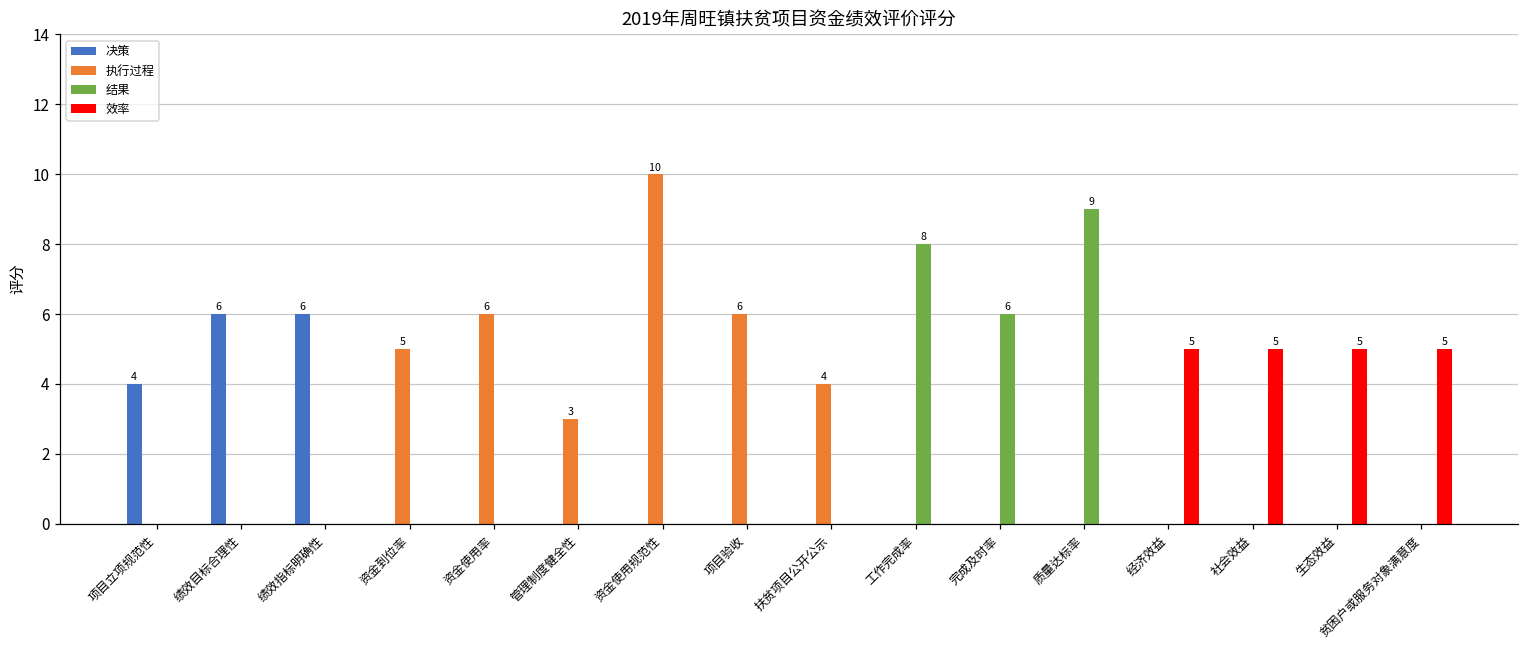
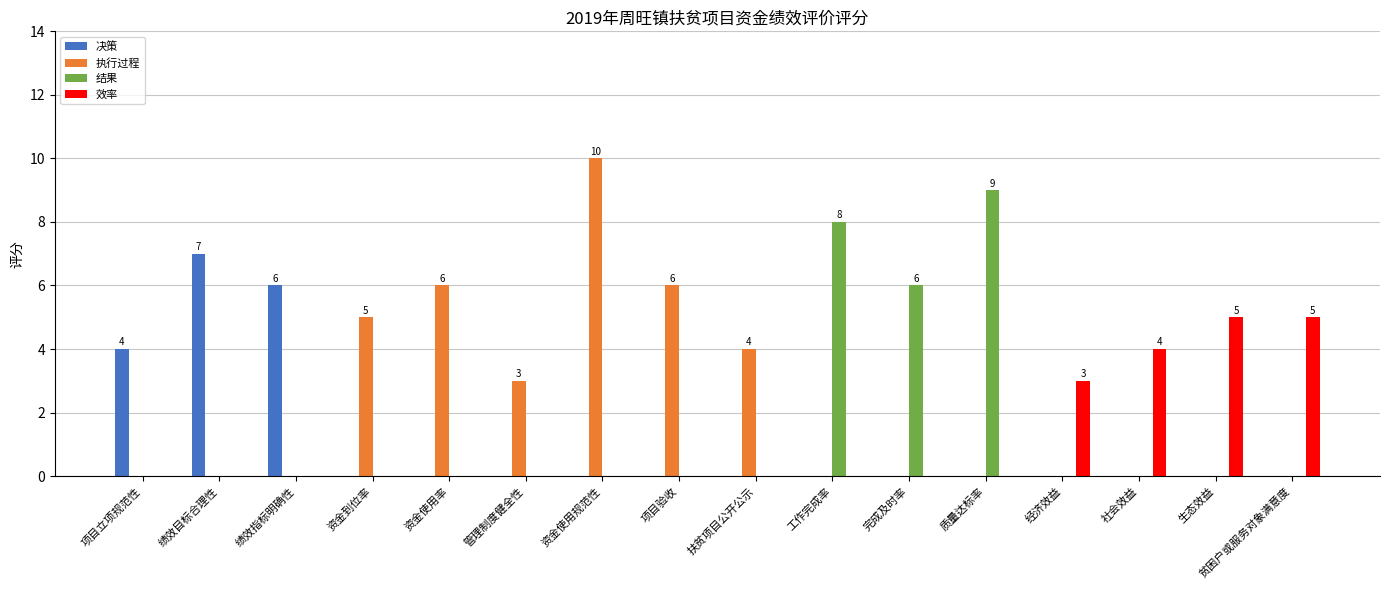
  {
    "决策": {
      "项目立项规范性": 4,
-     "绩效目标合理性": 6,
+     "绩效目标合理性": 7,
      "绩效指标明确性": 6
    },
    "执行过程": {
      "资金到位率": 5,
      "资金使用率": 6,
      "管理制度健全性": 3,
      "资金使用规范性": 10,
      "项目验收": 6,
      "扶贫项目公开公示": 4
    },
    "结果": {
      "工作完成率": 8,
      "完成及时率": 6,
      "质量达标率": 9
    },
    "效率": {
-     "经济效益": 5,
-     "社会效益": 5,
+     "经济效益": 3,
+     "社会效益": 4,
      "生态效益": 5,
      "贫困户或服务对象满意度": 5
    }
  }
